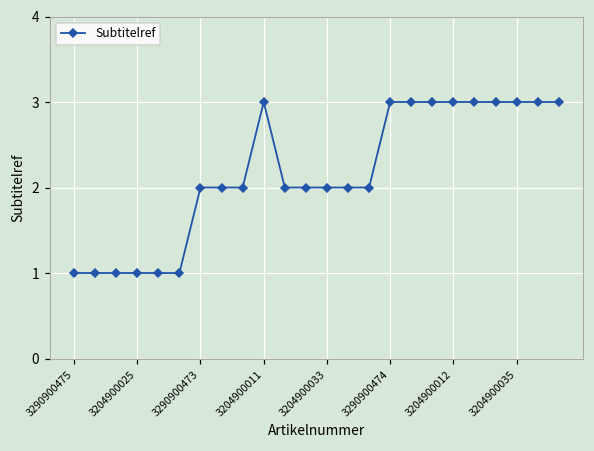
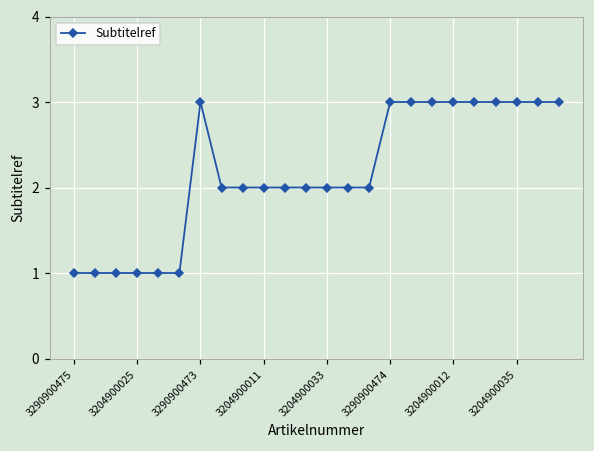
  {
    "3290900475": 1,
    "3204900025": 1,
-   "3290900473": 2,
-   "3204900011": 3,
+   "3290900473": 3,
+   "3204900011": 2,
    "3290900474": 3,
    "3204900012": 3
  }
